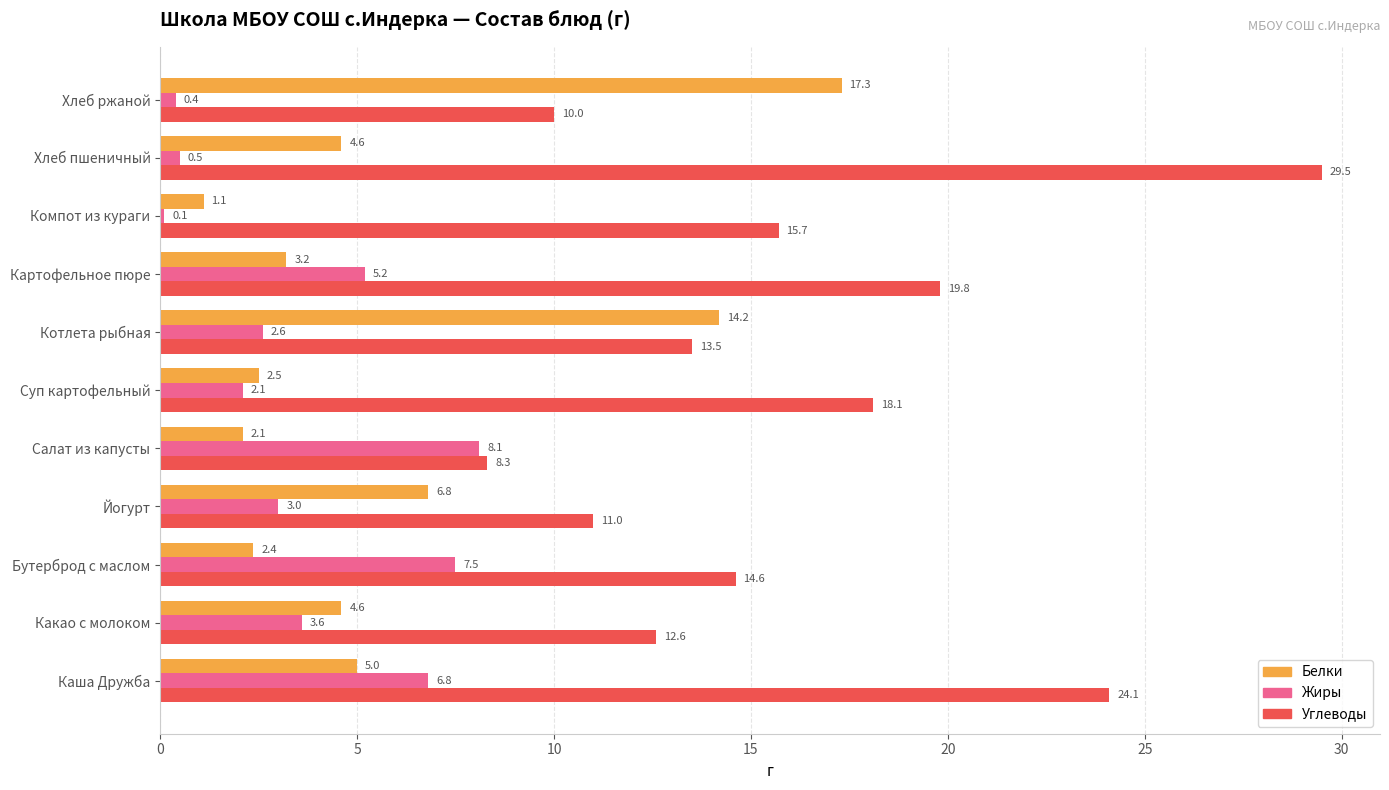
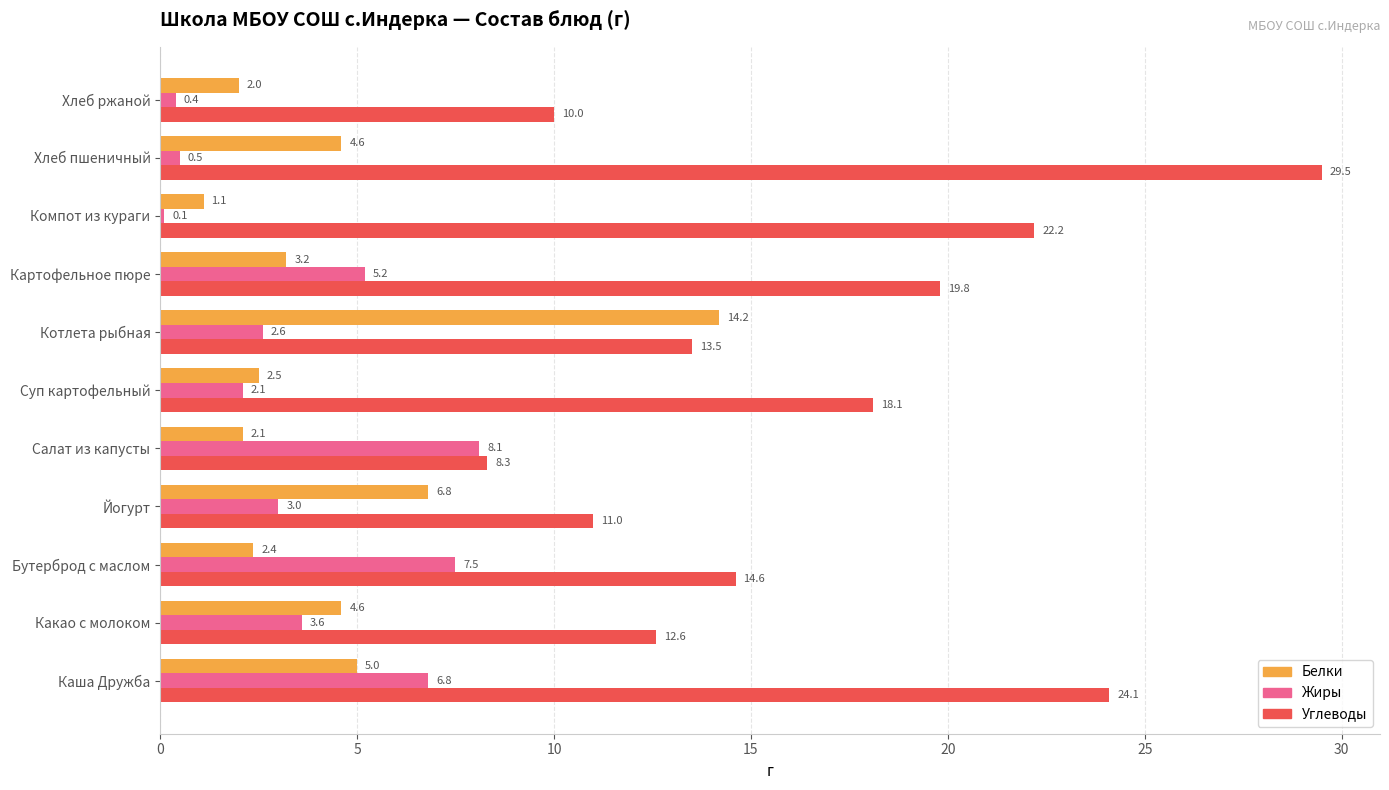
  {
    "Белки": {
-     "Хлеб ржаной": 17.3,
+     "Хлеб ржаной": 2.0,
      "Хлеб пшеничный": 4.6,
      "Компот из кураги": 1.1,
      "Картофельное пюре": 3.2,
      "Котлета рыбная": 14.2,
      "Суп картофельный": 2.5,
      "Салат из капусты": 2.1,
      "Йогурт": 6.8,
      "Бутерброд с маслом": 2.4,
      "Какао с молоком": 4.6,
      "Каша Дружба": 5.0
    },
    "Жиры": {
      "Хлеб ржаной": 0.4,
      "Хлеб пшеничный": 0.5,
      "Компот из кураги": 0.1,
      "Картофельное пюре": 5.2,
      "Котлета рыбная": 2.6,
      "Суп картофельный": 2.1,
      "Салат из капусты": 8.1,
      "Йогурт": 3.0,
      "Бутерброд с маслом": 7.5,
      "Какао с молоком": 3.6,
      "Каша Дружба": 6.8
    },
    "Углеводы": {
      "Хлеб ржаной": 10.0,
      "Хлеб пшеничный": 29.5,
-     "Компот из кураги": 15.7,
+     "Компот из кураги": 22.2,
      "Картофельное пюре": 19.8,
      "Котлета рыбная": 13.5,
      "Суп картофельный": 18.1,
      "Салат из капусты": 8.3,
      "Йогурт": 11.0,
      "Бутерброд с маслом": 14.6,
      "Какао с молоком": 12.6,
      "Каша Дружба": 24.1
    }
  }
